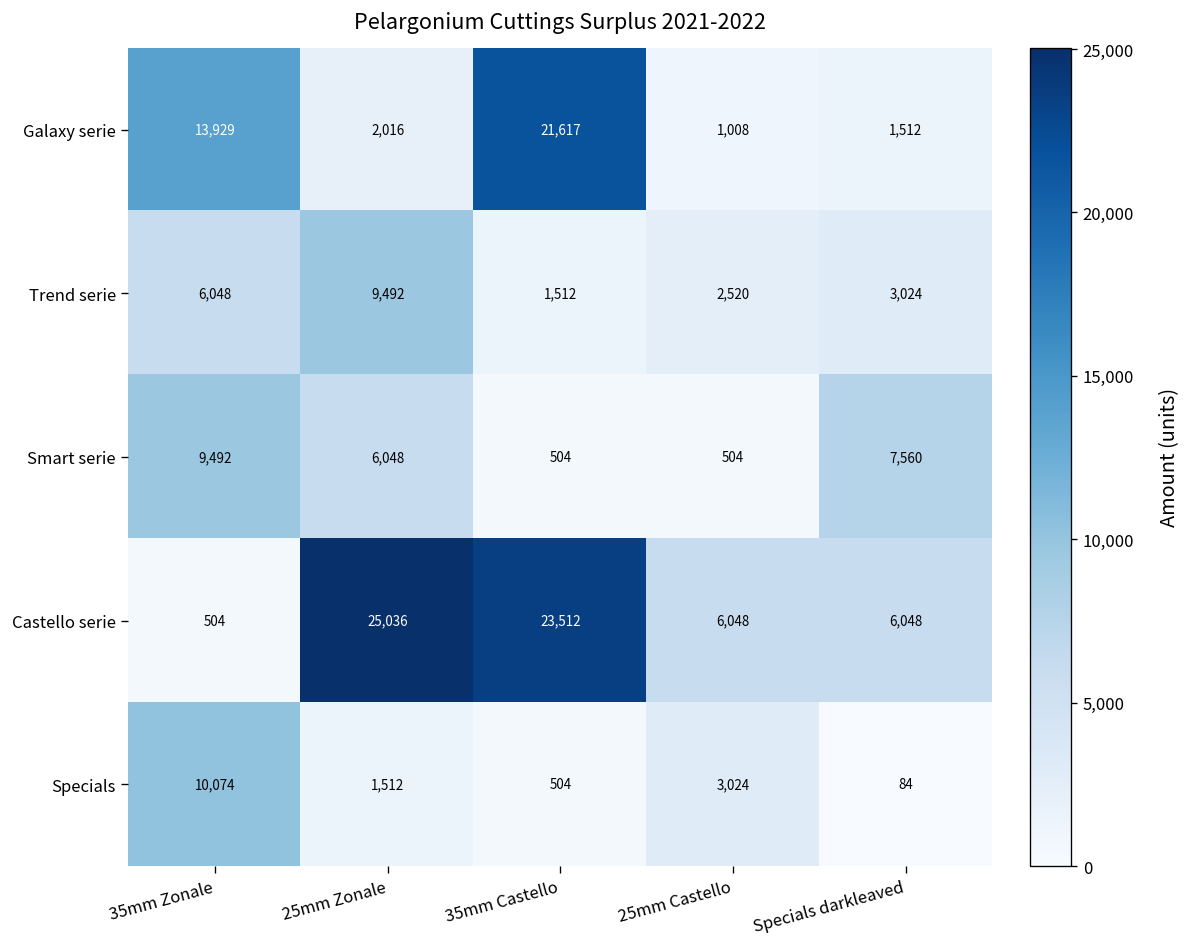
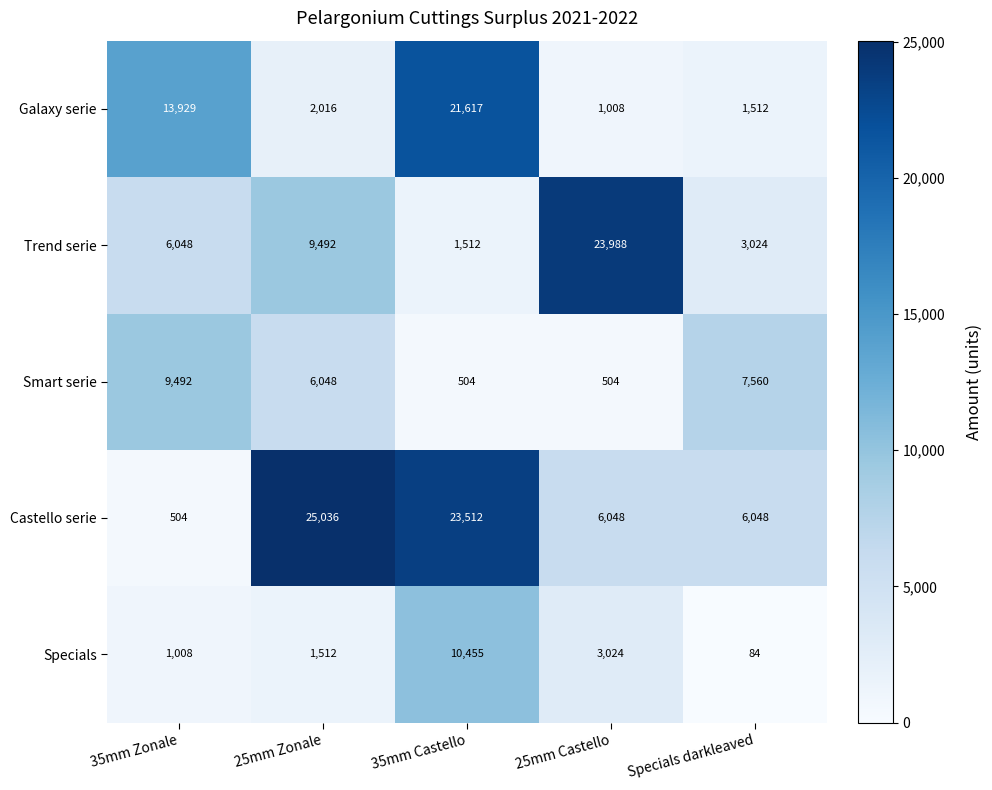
  {
    "Galaxy serie": {
      "35mm Zonale": "13,929",
      "25mm Zonale": "2,016",
      "35mm Castello": "21,617",
      "25mm Castello": "1,008",
      "Specials darkleaved": "1,512"
    },
    "Trend serie": {
      "35mm Zonale": "6,048",
      "25mm Zonale": "9,492",
      "35mm Castello": "1,512",
-     "25mm Castello": "2,520",
+     "25mm Castello": "23,988",
      "Specials darkleaved": "3,024"
    },
    "Smart serie": {
      "35mm Zonale": "9,492",
      "25mm Zonale": "6,048",
      "35mm Castello": "504",
      "25mm Castello": "504",
      "Specials darkleaved": "7,560"
    },
    "Castello serie": {
      "35mm Zonale": "504",
      "25mm Zonale": "25,036",
      "35mm Castello": "23,512",
      "25mm Castello": "6,048",
      "Specials darkleaved": "6,048"
    },
    "Specials": {
-     "35mm Zonale": "10,074",
+     "35mm Zonale": "1,008",
      "25mm Zonale": "1,512",
-     "35mm Castello": "504",
+     "35mm Castello": "10,455",
      "25mm Castello": "3,024",
      "Specials darkleaved": "84"
    }
  }
